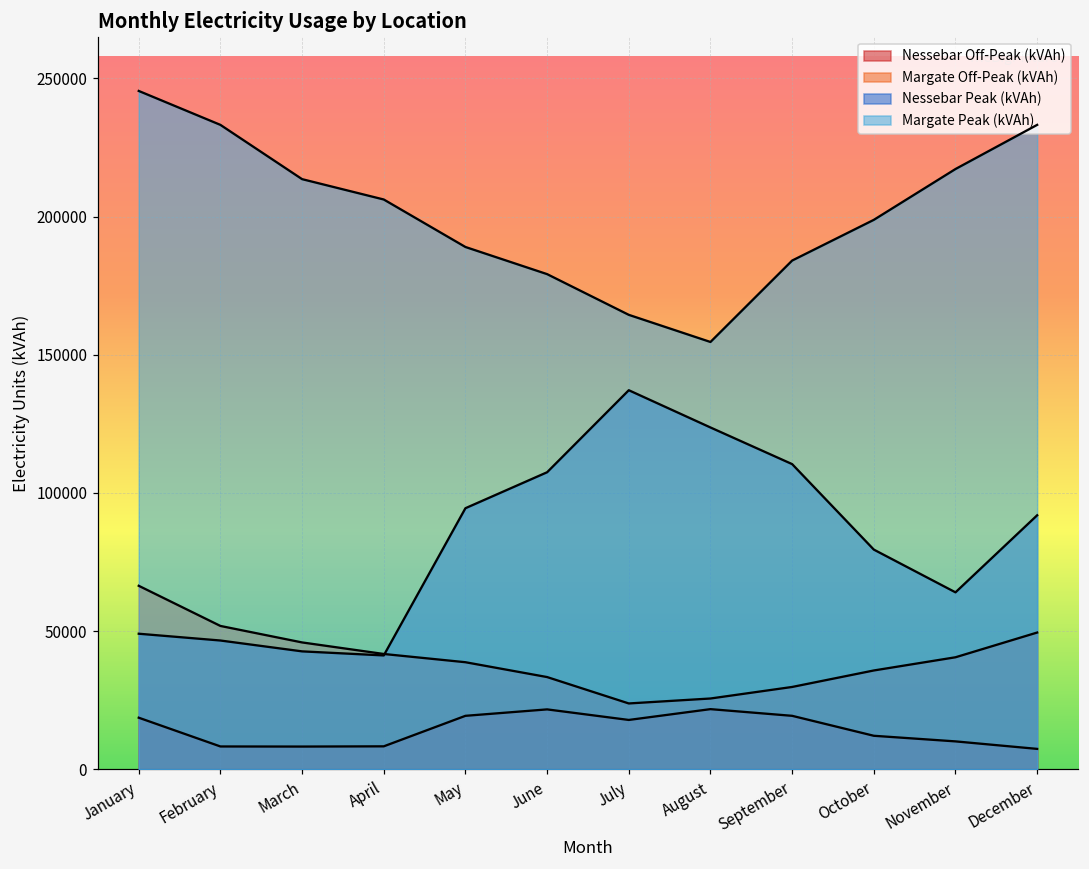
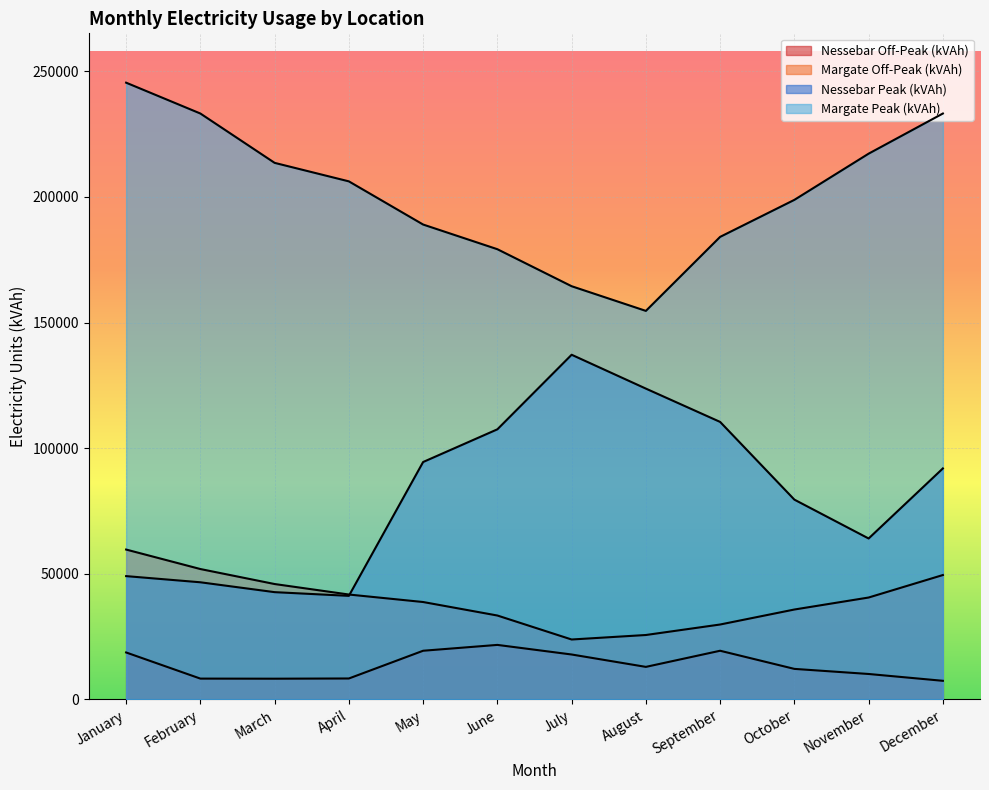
  {
    "Nessebar Off-Peak (kVAh)": {
      "January": 19000,
      "February": 8000,
      "March": 8000,
      "April": 8000,
      "May": 19000,
      "June": 22000,
      "July": 18000,
-     "August": 22000,
+     "August": 13000,
      "September": 19000,
      "October": 12000,
      "November": 10000,
      "December": 7000
    },
    "Margate Off-Peak (kVAh)": {
-     "January": 66000,
+     "January": 60000,
      "February": 52000,
      "March": 46000,
      "May": 39000,
      "June": 33000,
      "July": 24000,
      "August": 26000,
      "September": 30000,
      "October": 36000,
      "November": 41000,
      "December": 50000
    },
    "Nessebar Peak (kVAh)": {
      "January": 49000,
      "February": 47000,
      "March": 43000,
      "May": 94000,
      "June": 107000,
      "July": 137000,
      "August": 124000,
      "September": 110000,
      "October": 80000,
      "November": 64000,
      "December": 92000
    },
    "Margate Peak (kVAh)": {
      "January": 245000,
      "February": 233000,
      "March": 214000,
      "April": 206000,
      "May": 189000,
      "June": 179000,
      "July": 164000,
      "August": 155000,
      "September": 184000,
      "October": 199000,
      "November": 217000
    }
  }
